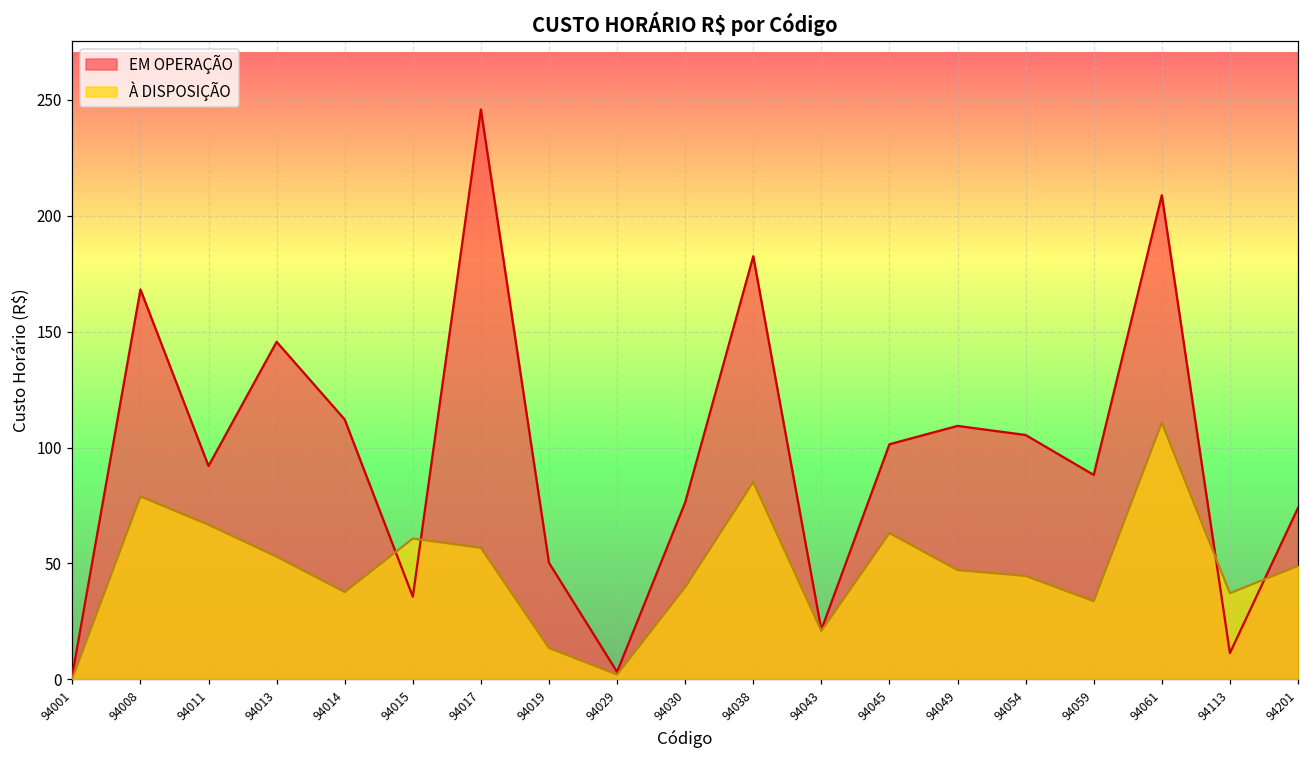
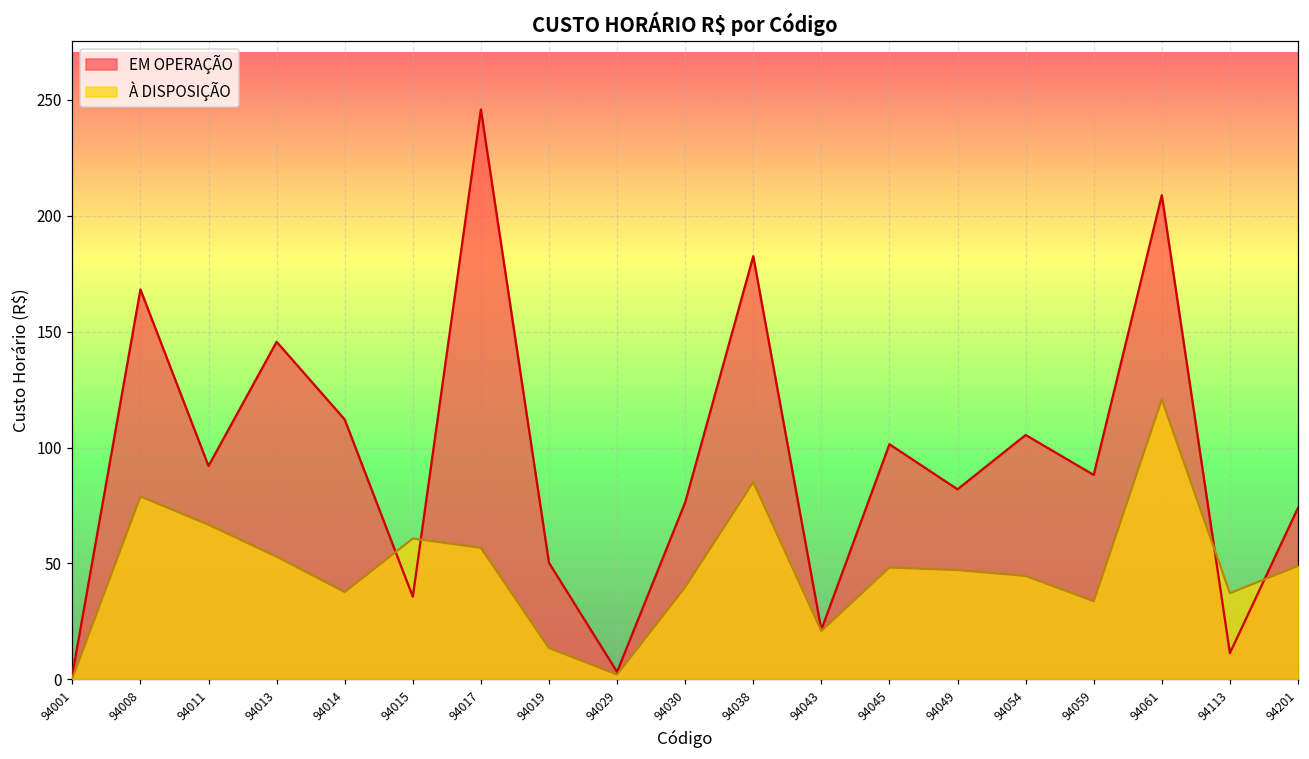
  {
    "EM OPERAÇÃO": {
      "94001": 2,
      "94008": 168,
      "94011": 92,
      "94013": 146,
      "94014": 112,
      "94015": 36,
      "94017": 246,
      "94019": 50,
      "94030": 76,
      "94038": 183,
      "94045": 101,
-     "94049": 109,
+     "94049": 82,
      "94054": 105,
      "94059": 88,
      "94061": 209,
      "94113": 11,
      "94201": 74
    },
    "À DISPOSIÇÃO": {
      "94001": 0,
      "94008": 79,
      "94011": 67,
      "94013": 53,
      "94014": 38,
      "94015": 61,
      "94017": 57,
      "94019": 14,
      "94030": 40,
      "94038": 85,
-     "94045": 63,
+     "94045": 48,
      "94049": 47,
      "94054": 45,
      "94059": 34,
-     "94061": 111,
+     "94061": 121,
      "94113": 37,
      "94201": 49
    }
  }
